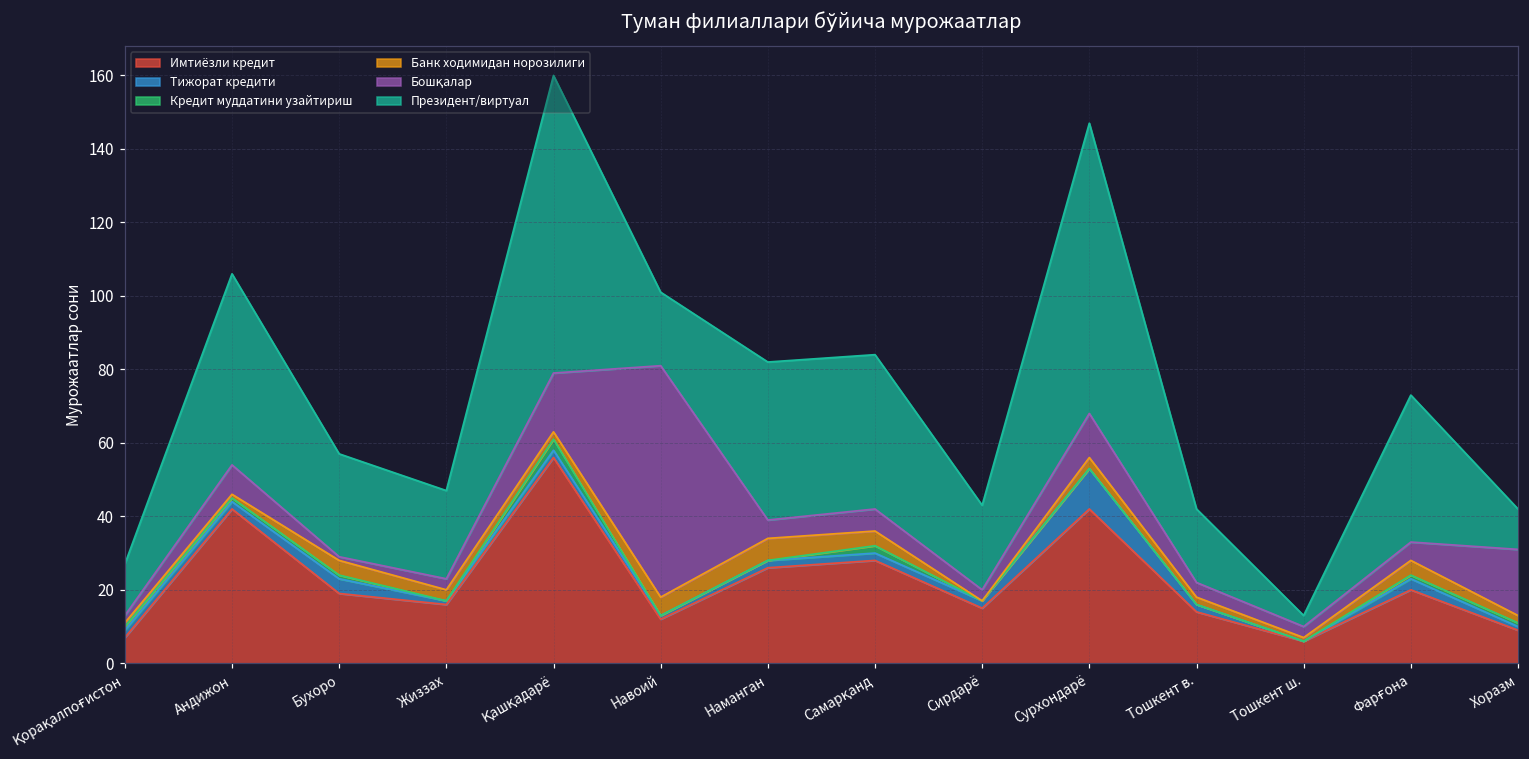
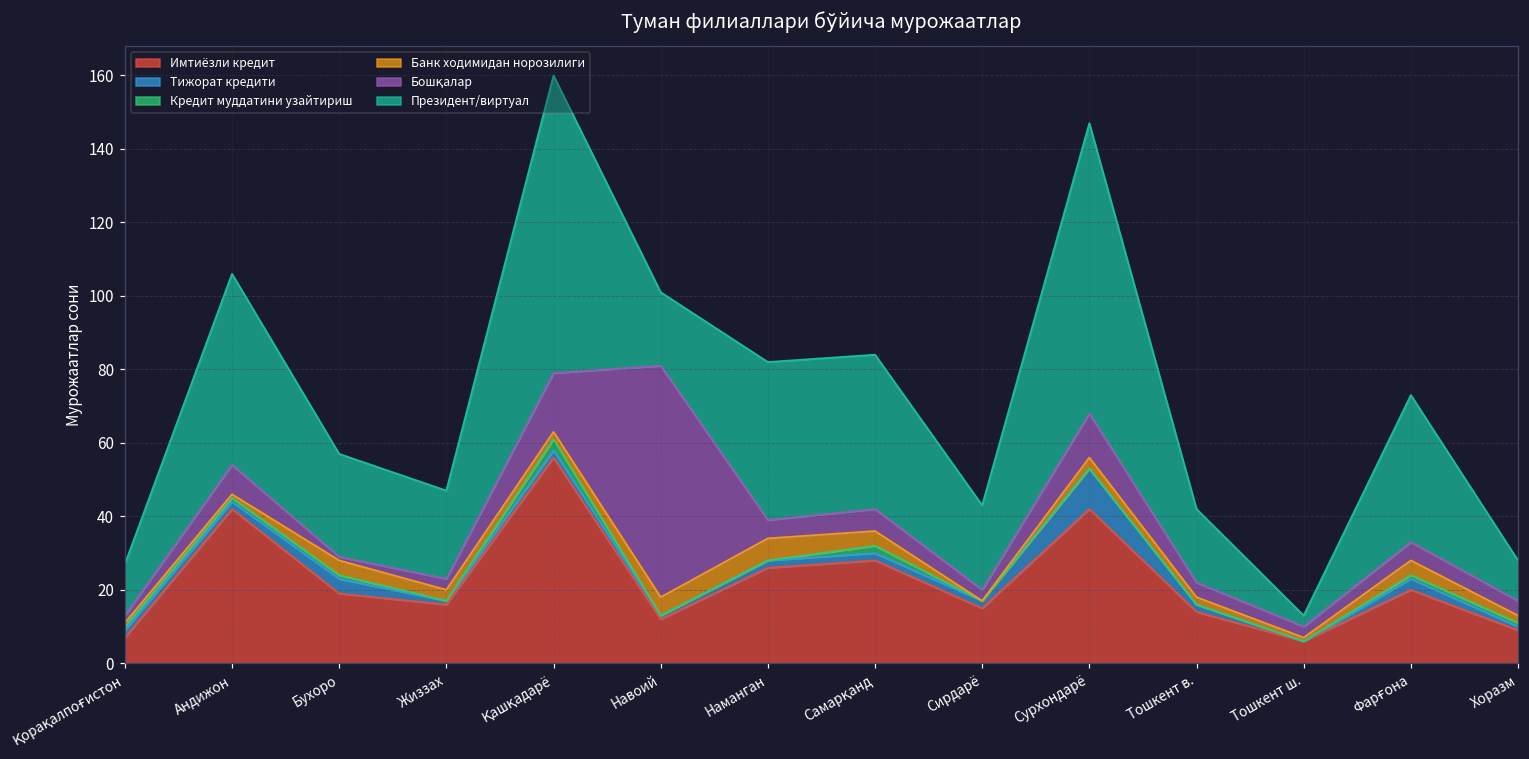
  {
    "Имтиёзли кредит": {
      "Қорақалпоғистон": 7,
      "Андижон": 42,
      "Бухоро": 19,
      "Жиззах": 16,
      "Қашқадарё": 56,
      "Навоий": 12,
      "Наманган": 26,
      "Самарқанд": 28,
      "Сирдарё": 15,
      "Сурхондарё": 42,
      "Тошкент в.": 14,
      "Фарғона": 20,
      "Хоразм": 9
    },
    "Тижорат кредити": {
      "Қорақалпоғистон": 2,
      "Андижон": 2,
      "Бухоро": 4,
      "Қашқадарё": 2,
      "Самарқанд": 2,
      "Фарғона": 3,
      "Хоразм": 1
    },
    "Банк ходимидан норозилиги": {
      "Қорақалпоғистон": 1,
      "Андижон": 1,
      "Бухоро": 4,
      "Жиззах": 3,
      "Қашқадарё": 2,
      "Навоий": 5,
      "Наманган": 6,
      "Самарқанд": 4,
      "Сурхондарё": 3,
      "Тошкент в.": 2,
      "Тошкент ш.": 1,
      "Фарғона": 4,
      "Хоразм": 2
    },
    "Бошқалар": {
      "Қорақалпоғистон": 2,
      "Андижон": 8,
      "Бухоро": 1,
      "Жиззах": 3,
      "Қашқадарё": 16,
      "Навоий": 63,
      "Наманган": 5,
      "Самарқанд": 6,
      "Сирдарё": 3,
      "Сурхондарё": 12,
      "Тошкент в.": 4,
      "Тошкент ш.": 3,
      "Фарғона": 5,
-     "Хоразм": 18
+     "Хоразм": 4
    }
  }
